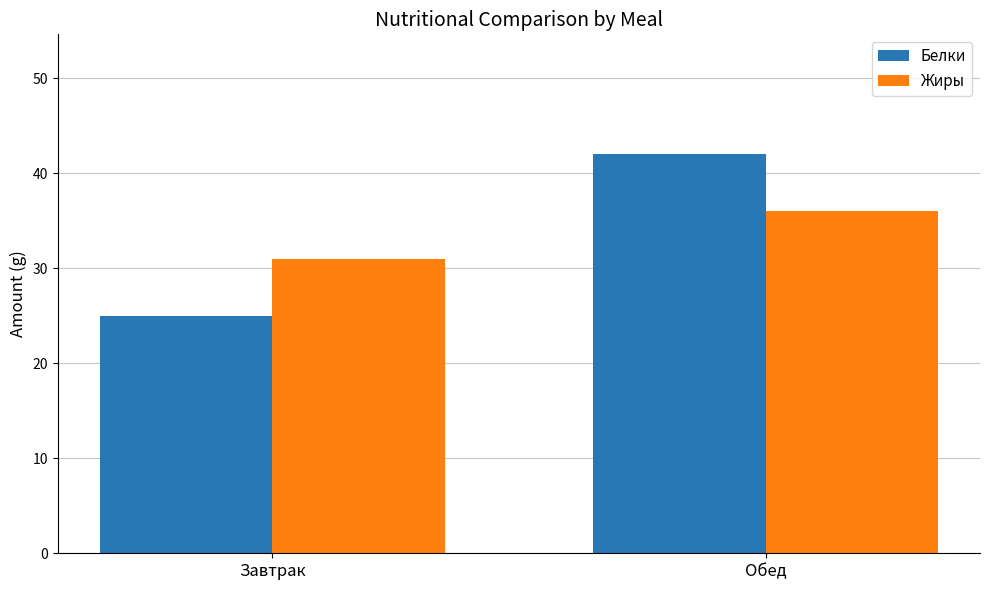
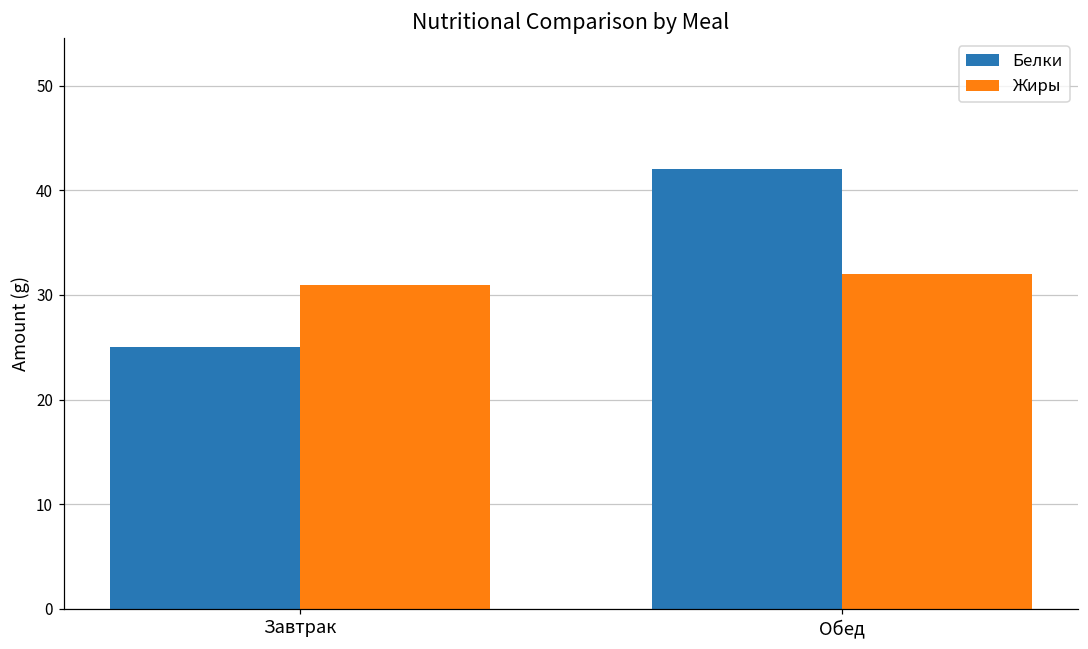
  {
    "Белки": {
      "Завтрак": 25,
      "Обед": 42
    },
    "Жиры": {
      "Завтрак": 31,
-     "Обед": 36
+     "Обед": 32
    }
  }
